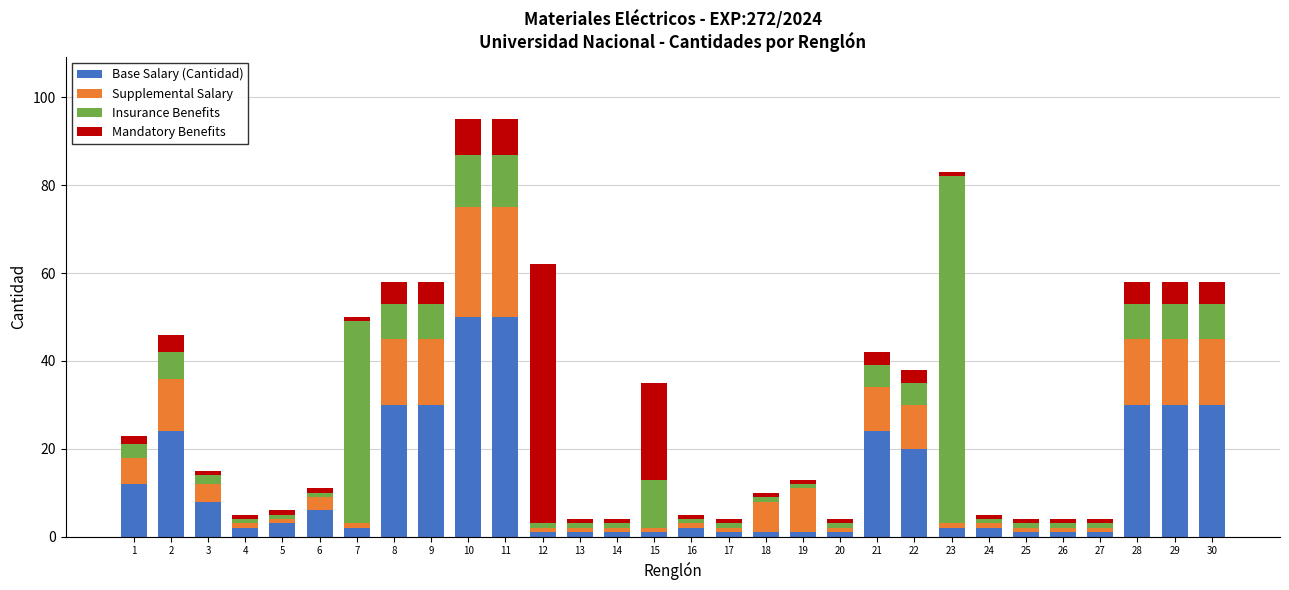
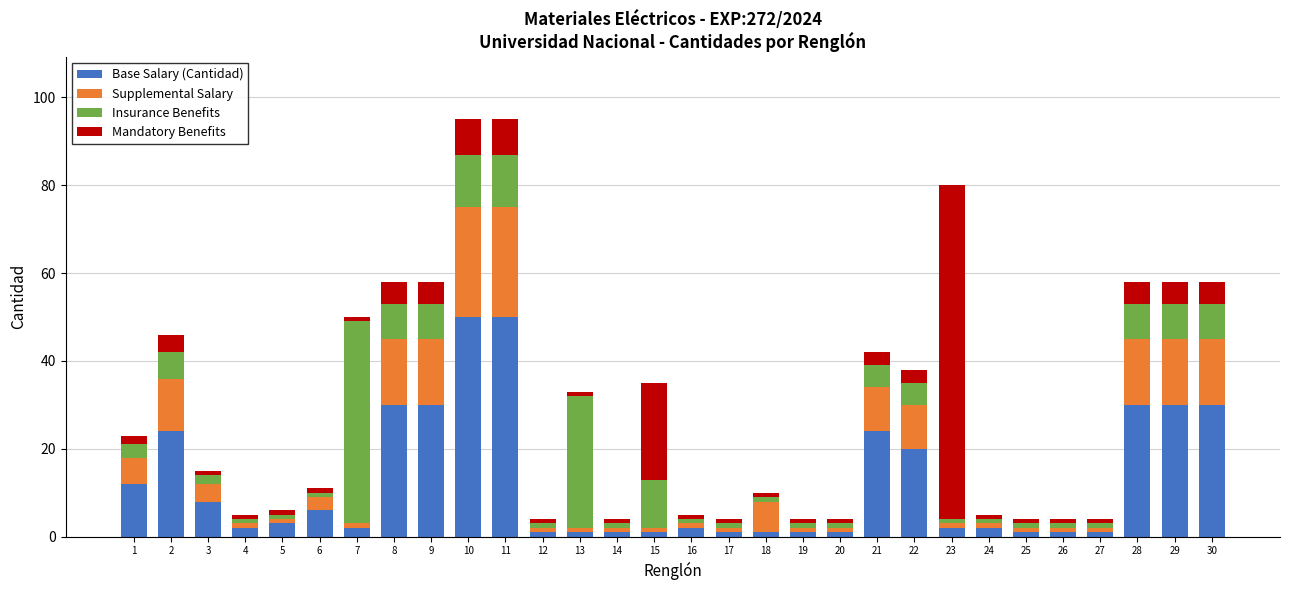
  {
    "Base Salary (Cantidad)": {
      "1": 12,
      "2": 24,
      "3": 8,
      "4": 2,
      "5": 3,
      "6": 6,
      "7": 2,
      "8": 30,
      "9": 30,
      "10": 50,
      "11": 50,
      "12": 1,
      "13": 1,
      "14": 1,
      "15": 1,
      "16": 2,
      "17": 1,
      "18": 1,
      "19": 1,
      "20": 1,
      "21": 24,
      "22": 20,
      "23": 2,
      "24": 2,
      "25": 1,
      "26": 1,
      "27": 1,
      "28": 30,
      "29": 30,
      "30": 30
    },
    "Supplemental Salary": {
      "1": 6,
      "2": 12,
      "3": 4,
      "4": 1,
      "5": 1,
      "6": 3,
      "7": 1,
      "8": 15,
      "9": 15,
      "10": 25,
      "11": 25,
      "12": 1,
      "13": 1,
      "14": 1,
      "15": 1,
      "16": 1,
      "17": 1,
      "18": 7,
-     "19": 10,
+     "19": 1,
      "20": 1,
      "21": 10,
      "22": 10,
      "23": 1,
      "24": 1,
      "25": 1,
      "26": 1,
      "27": 1,
      "28": 15,
      "29": 15,
      "30": 15
    },
    "Insurance Benefits": {
      "1": 3,
      "2": 6,
      "3": 2,
      "4": 1,
      "5": 1,
      "6": 1,
      "7": 46,
      "8": 8,
      "9": 8,
      "10": 12,
      "11": 12,
      "12": 1,
-     "13": 1,
+     "13": 30,
      "14": 1,
      "15": 11,
      "16": 1,
      "17": 1,
      "18": 1,
      "19": 1,
      "20": 1,
      "21": 5,
      "22": 5,
-     "23": 79,
+     "23": 1,
      "24": 1,
      "25": 1,
      "26": 1,
      "27": 1,
      "28": 8,
      "29": 8,
      "30": 8
    },
    "Mandatory Benefits": {
      "1": 2,
      "2": 4,
      "3": 1,
      "4": 1,
      "5": 1,
      "6": 1,
      "7": 1,
      "8": 5,
      "9": 5,
      "10": 8,
      "11": 8,
-     "12": 59,
+     "12": 1,
      "13": 1,
      "14": 1,
      "15": 22,
      "16": 1,
      "17": 1,
      "18": 1,
      "19": 1,
      "20": 1,
      "21": 3,
      "22": 3,
-     "23": 1,
+     "23": 76,
      "24": 1,
      "25": 1,
      "26": 1,
      "27": 1,
      "28": 5,
      "29": 5,
      "30": 5
    }
  }
